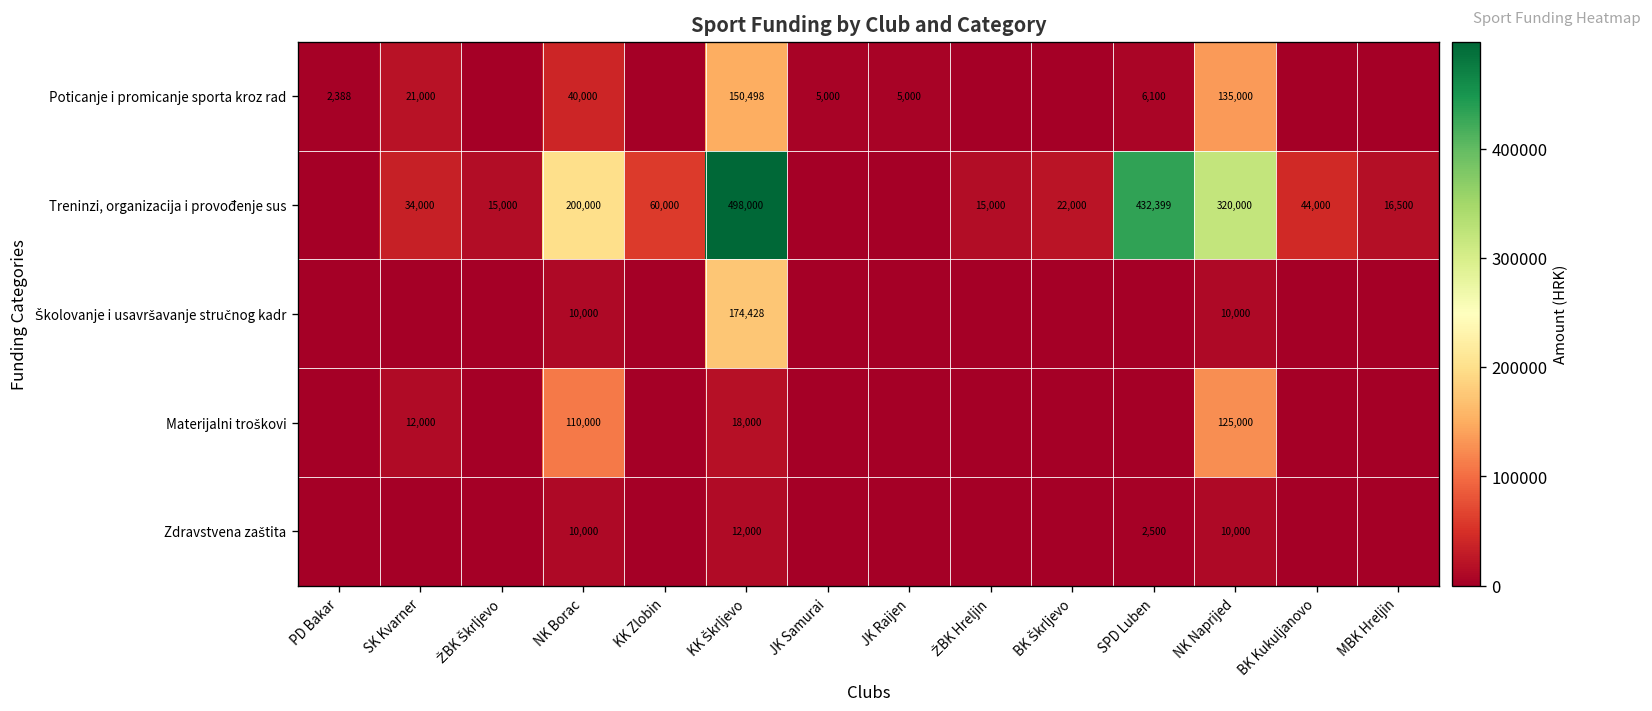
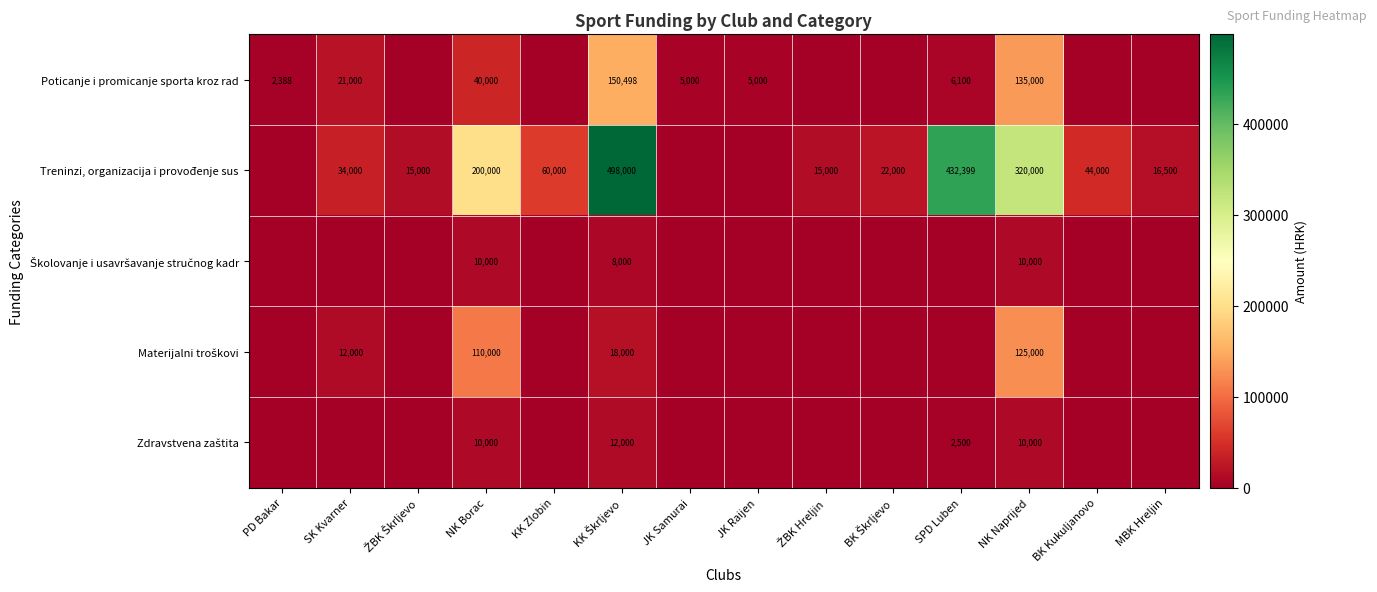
  {
    "Poticanje i promicanje sporta kroz rad": {
      "PD Bakar": "2,388",
      "SK Kvarner": "21,000",
      "NK Borac": "40,000",
      "KK Škrljevo": "150,498",
      "JK Samurai": "5,000",
      "JK Raijen": "5,000",
      "SPD Luben": "6,100",
      "NK Naprijed": "135,000"
    },
    "Treninzi, organizacija i provođenje sus": {
      "SK Kvarner": "34,000",
      "ŽBK Škrljevo": "15,000",
      "NK Borac": "200,000",
      "KK Zlobin": "60,000",
      "KK Škrljevo": "498,000",
      "ŽBK Hreljin": "15,000",
      "BK Škrljevo": "22,000",
      "SPD Luben": "432,399",
      "NK Naprijed": "320,000",
      "BK Kukuljanovo": "44,000",
      "MBK Hreljin": "16,500"
    },
    "Školovanje i usavršavanje stručnog kadr": {
      "NK Borac": "10,000",
-     "KK Škrljevo": "174,428",
+     "KK Škrljevo": "8,000",
      "NK Naprijed": "10,000"
    },
    "Materijalni troškovi": {
      "SK Kvarner": "12,000",
      "NK Borac": "110,000",
      "KK Škrljevo": "18,000",
      "NK Naprijed": "125,000"
    },
    "Zdravstvena zaštita": {
      "NK Borac": "10,000",
      "KK Škrljevo": "12,000",
      "SPD Luben": "2,500",
      "NK Naprijed": "10,000"
    }
  }
